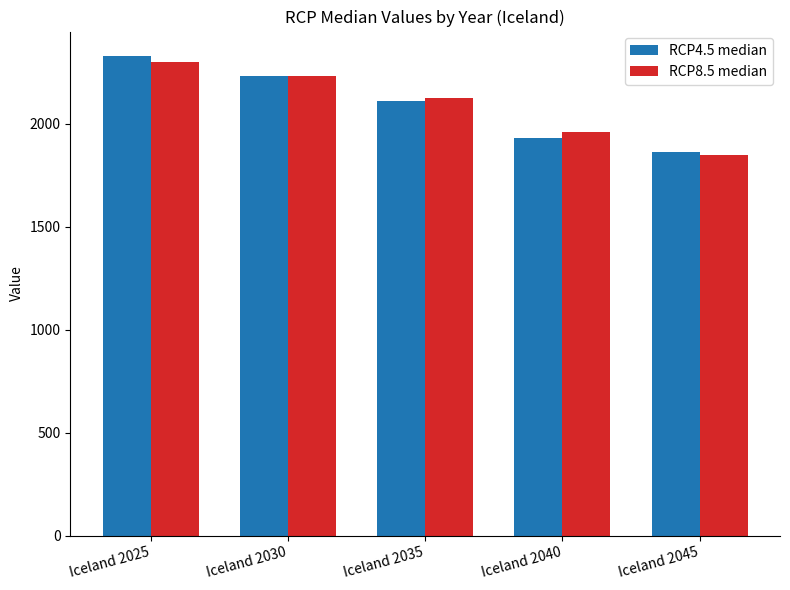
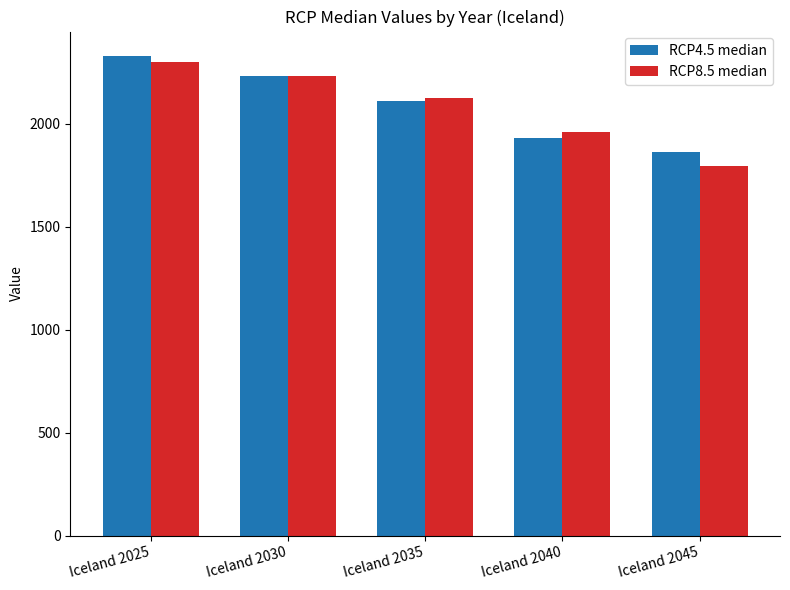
  {
    "RCP4.5 median": {
      "Iceland 2025": 2330,
      "Iceland 2030": 2240,
      "Iceland 2035": 2110,
      "Iceland 2040": 1930,
      "Iceland 2045": 1860
    },
    "RCP8.5 median": {
      "Iceland 2025": 2300,
      "Iceland 2030": 2240,
      "Iceland 2035": 2120,
      "Iceland 2040": 1960,
-     "Iceland 2045": 1850
+     "Iceland 2045": 1800
    }
  }
